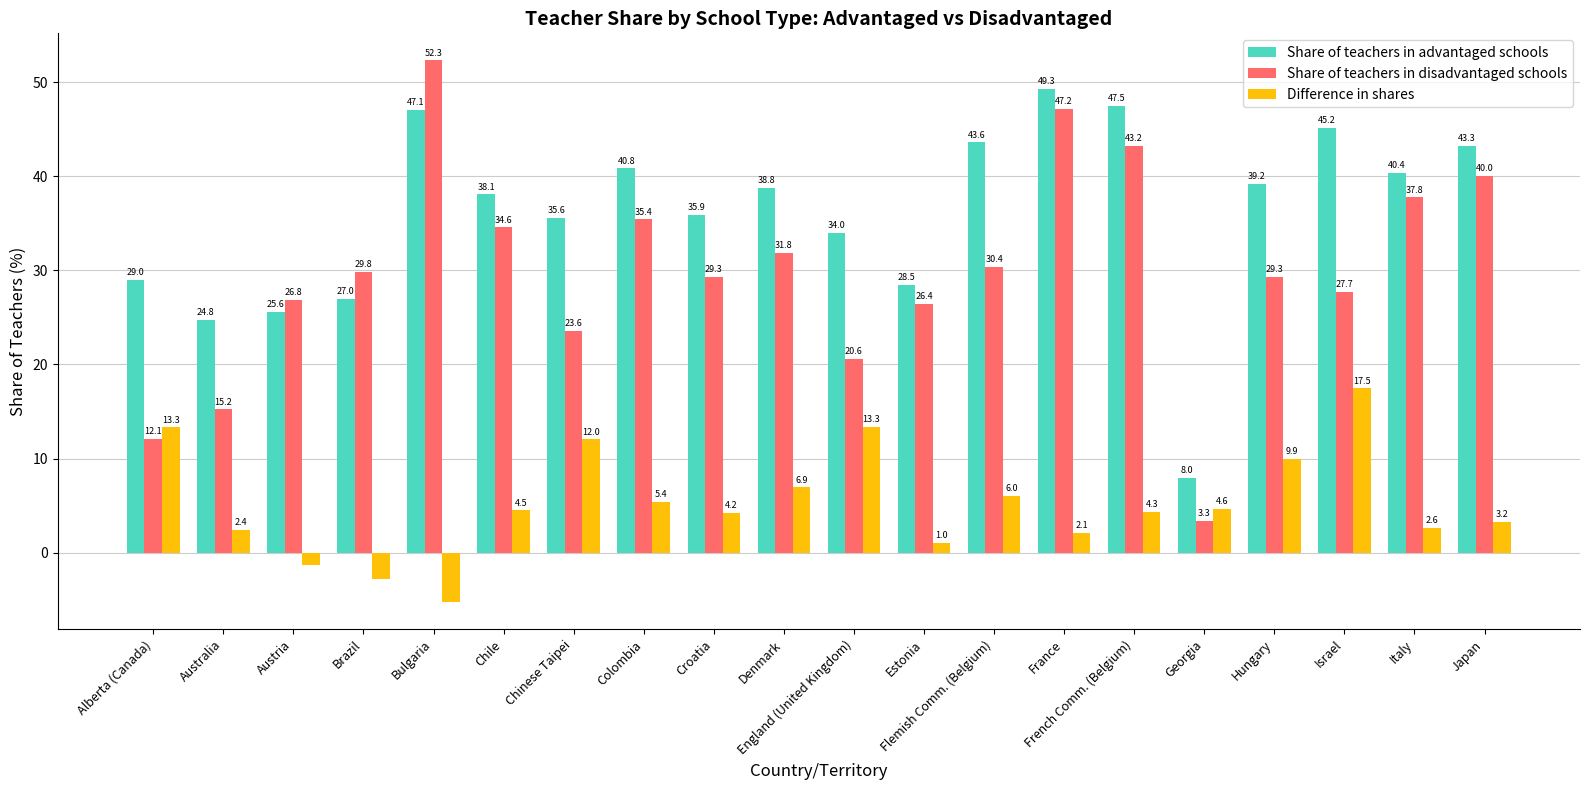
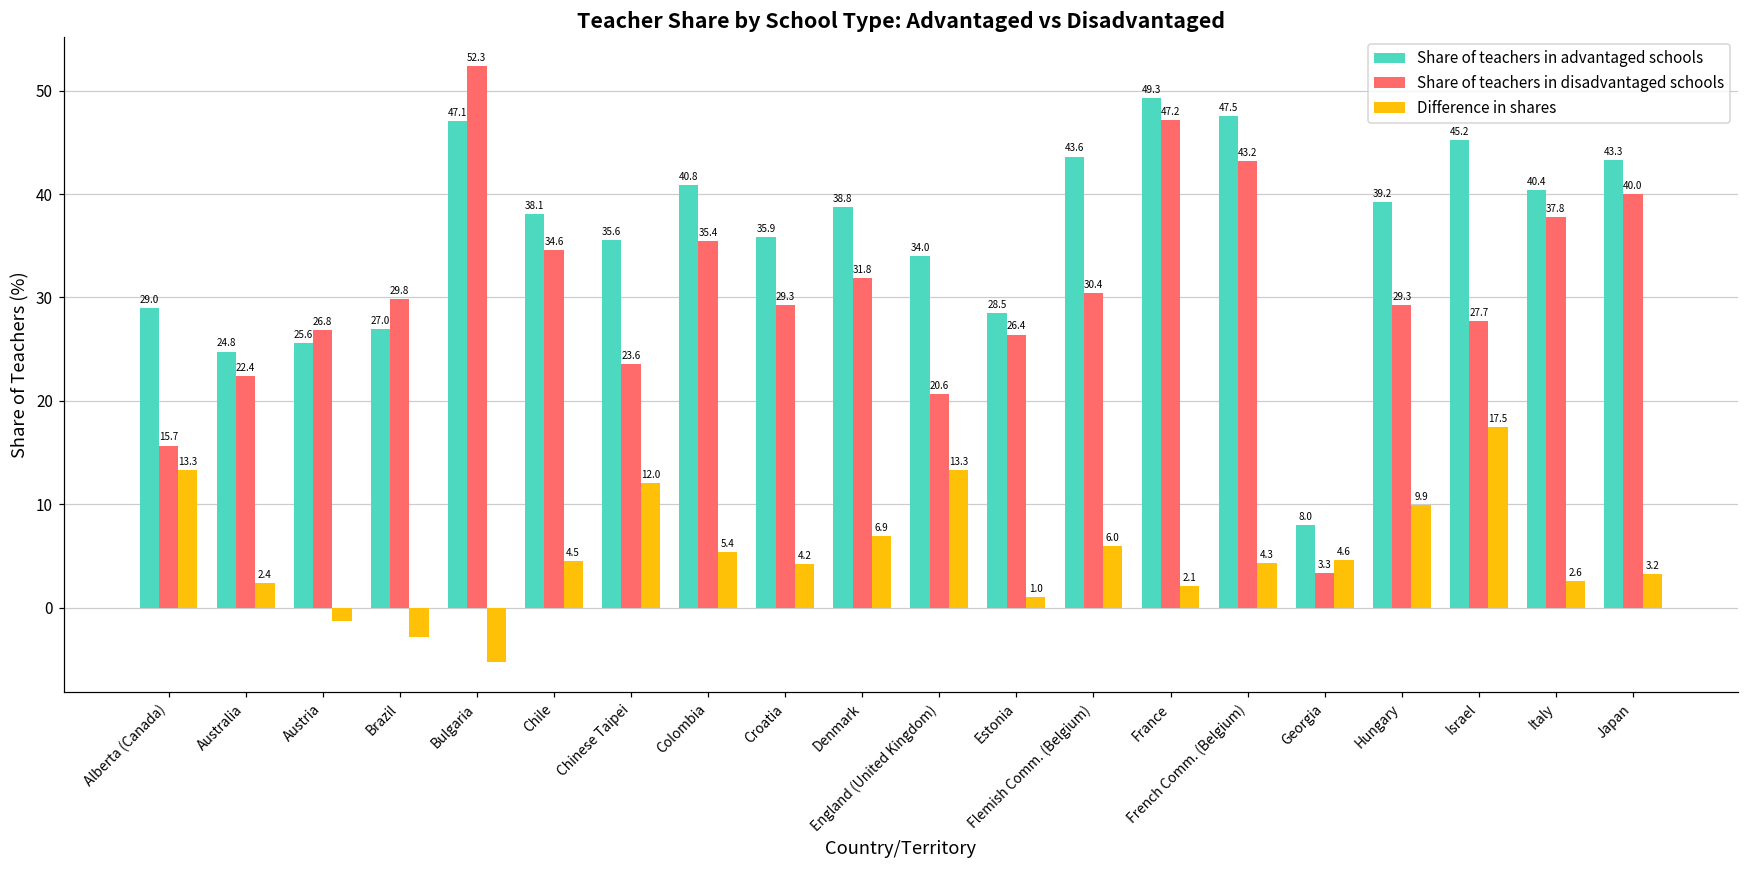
  {
    "Share of teachers in advantaged schools": {
      "Alberta (Canada)": 29.0,
      "Australia": 24.8,
      "Austria": 25.6,
      "Brazil": 27.0,
      "Bulgaria": 47.1,
      "Chile": 38.1,
      "Chinese Taipei": 35.6,
      "Colombia": 40.8,
      "Croatia": 35.9,
      "Denmark": 38.8,
      "England (United Kingdom)": 34.0,
      "Estonia": 28.5,
      "Flemish Comm. (Belgium)": 43.6,
      "France": 49.3,
      "French Comm. (Belgium)": 47.5,
      "Georgia": 8.0,
      "Hungary": 39.2,
      "Israel": 45.2,
      "Italy": 40.4,
      "Japan": 43.3
    },
    "Share of teachers in disadvantaged schools": {
-     "Alberta (Canada)": 12.1,
-     "Australia": 15.2,
+     "Alberta (Canada)": 15.7,
+     "Australia": 22.4,
      "Austria": 26.8,
      "Brazil": 29.8,
      "Bulgaria": 52.3,
      "Chile": 34.6,
      "Chinese Taipei": 23.6,
      "Colombia": 35.4,
      "Croatia": 29.3,
      "Denmark": 31.8,
      "England (United Kingdom)": 20.6,
      "Estonia": 26.4,
      "Flemish Comm. (Belgium)": 30.4,
      "France": 47.2,
      "French Comm. (Belgium)": 43.2,
      "Georgia": 3.3,
      "Hungary": 29.3,
      "Israel": 27.7,
      "Italy": 37.8,
      "Japan": 40.0
    },
    "Difference in shares": {
      "Alberta (Canada)": 13.3,
      "Australia": 2.4,
      "Chile": 4.5,
      "Chinese Taipei": 12.0,
      "Colombia": 5.4,
      "Croatia": 4.2,
      "Denmark": 6.9,
      "England (United Kingdom)": 13.3,
      "Estonia": 1.0,
      "Flemish Comm. (Belgium)": 6.0,
      "France": 2.1,
      "French Comm. (Belgium)": 4.3,
      "Georgia": 4.6,
      "Hungary": 9.9,
      "Israel": 17.5,
      "Italy": 2.6,
      "Japan": 3.2
    }
  }
